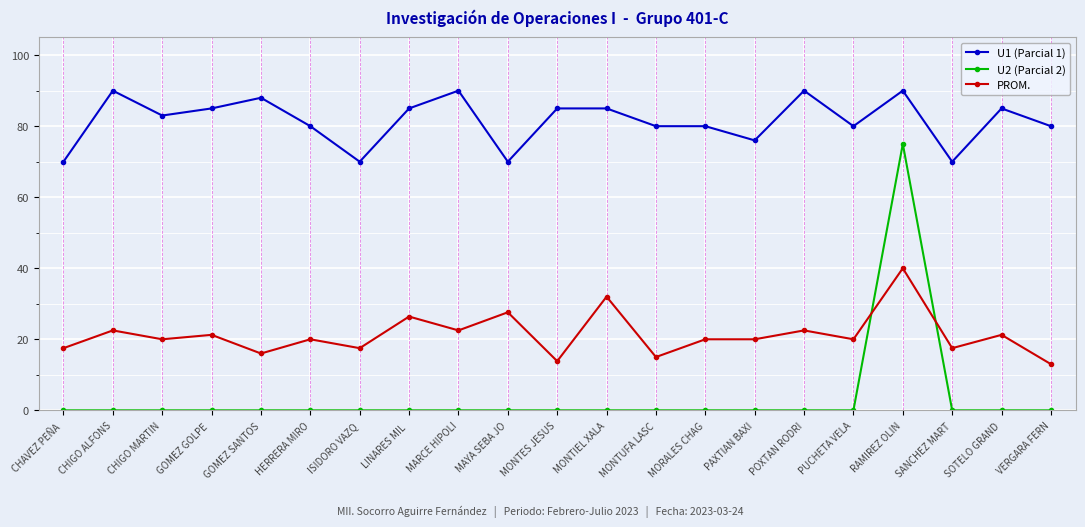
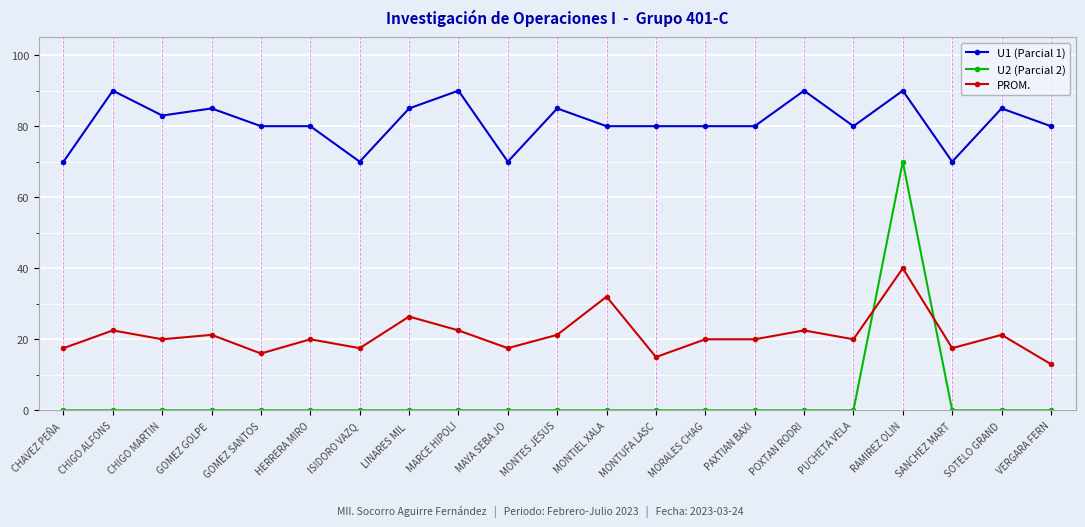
  {
    "U1 (Parcial 1)": {
      "CHAVEZ PEÑA": 70,
      "CHIGO ALFONS": 90,
      "CHIGO MARTIN": 83,
      "GOMEZ GOLPE": 85,
-     "GOMEZ SANTOS": 88,
+     "GOMEZ SANTOS": 80,
      "HERRERA MIRO": 80,
      "ISIDORO VAZQ": 70,
      "LINARES MIL": 85,
      "MARCE HIPOLI": 90,
      "MAYA SEBA JO": 70,
      "MONTES JESUS": 85,
-     "MONTIEL XALA": 85,
+     "MONTIEL XALA": 80,
      "MONTUFA LASC": 80,
      "MORALES CHAG": 80,
-     "PAXTIAN BAXI": 76,
+     "PAXTIAN BAXI": 80,
      "POXTAN RODRI": 90,
      "PUCHETA VELA": 80,
      "RAMIREZ OLIN": 90,
      "SANCHEZ MART": 70,
      "SOTELO GRAND": 85,
      "VERGARA FERN": 80
    },
    "U2 (Parcial 2)": {
      "CHAVEZ PEÑA": 0,
      "CHIGO ALFONS": 0,
      "CHIGO MARTIN": 0,
      "GOMEZ GOLPE": 0,
      "GOMEZ SANTOS": 0,
      "HERRERA MIRO": 0,
      "ISIDORO VAZQ": 0,
      "LINARES MIL": 0,
      "MARCE HIPOLI": 0,
      "MAYA SEBA JO": 0,
      "MONTES JESUS": 0,
      "MONTIEL XALA": 0,
      "MONTUFA LASC": 0,
      "MORALES CHAG": 0,
      "PAXTIAN BAXI": 0,
      "POXTAN RODRI": 0,
      "PUCHETA VELA": 0,
-     "RAMIREZ OLIN": 75,
+     "RAMIREZ OLIN": 70,
      "SANCHEZ MART": 0,
      "SOTELO GRAND": 0,
      "VERGARA FERN": 0
    },
    "PROM.": {
      "CHAVEZ PEÑA": 18,
      "CHIGO ALFONS": 23,
      "CHIGO MARTIN": 20,
      "GOMEZ GOLPE": 21,
      "GOMEZ SANTOS": 16,
      "HERRERA MIRO": 20,
      "ISIDORO VAZQ": 18,
      "LINARES MIL": 26,
      "MARCE HIPOLI": 23,
-     "MAYA SEBA JO": 28,
-     "MONTES JESUS": 14,
+     "MAYA SEBA JO": 18,
+     "MONTES JESUS": 21,
      "MONTIEL XALA": 32,
      "MONTUFA LASC": 15,
      "MORALES CHAG": 20,
      "PAXTIAN BAXI": 20,
      "POXTAN RODRI": 23,
      "PUCHETA VELA": 20,
      "RAMIREZ OLIN": 40,
      "SANCHEZ MART": 18,
      "SOTELO GRAND": 21,
      "VERGARA FERN": 13
    }
  }
